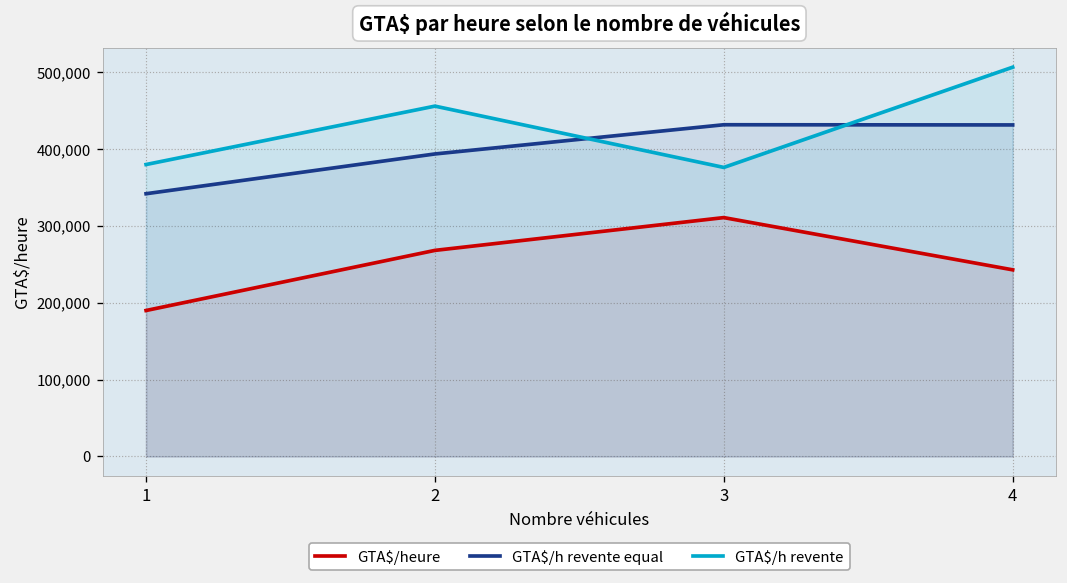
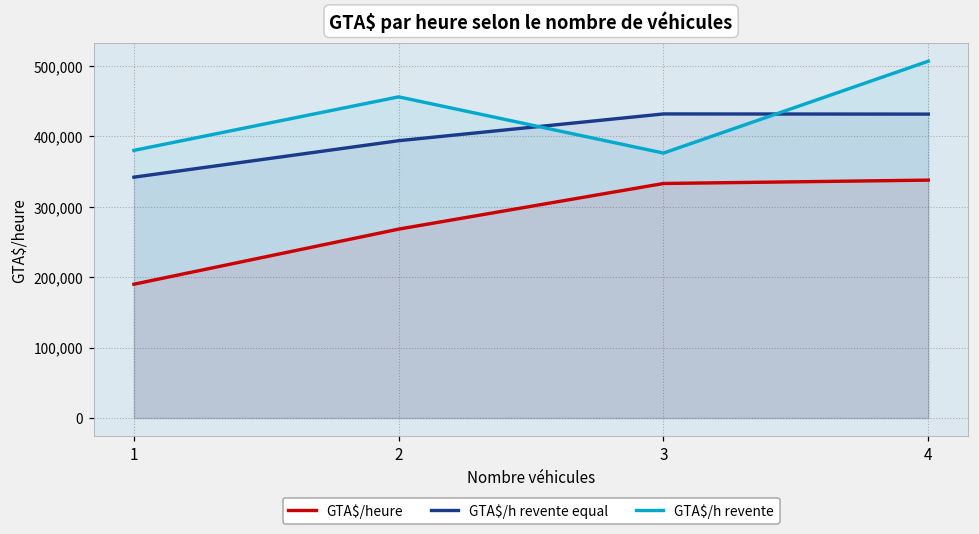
  {
    "GTA$/heure": {
      "1": "190,000",
      "2": "270,000",
-     "3": "310,000",
-     "4": "240,000"
+     "3": "330,000",
+     "4": "340,000"
    },
    "GTA$/h revente equal": {
      "1": "340,000",
      "2": "390,000",
      "3": "430,000",
      "4": "430,000"
    },
    "GTA$/h revente": {
      "1": "380,000",
      "2": "460,000",
      "3": "380,000",
      "4": "510,000"
    }
  }
